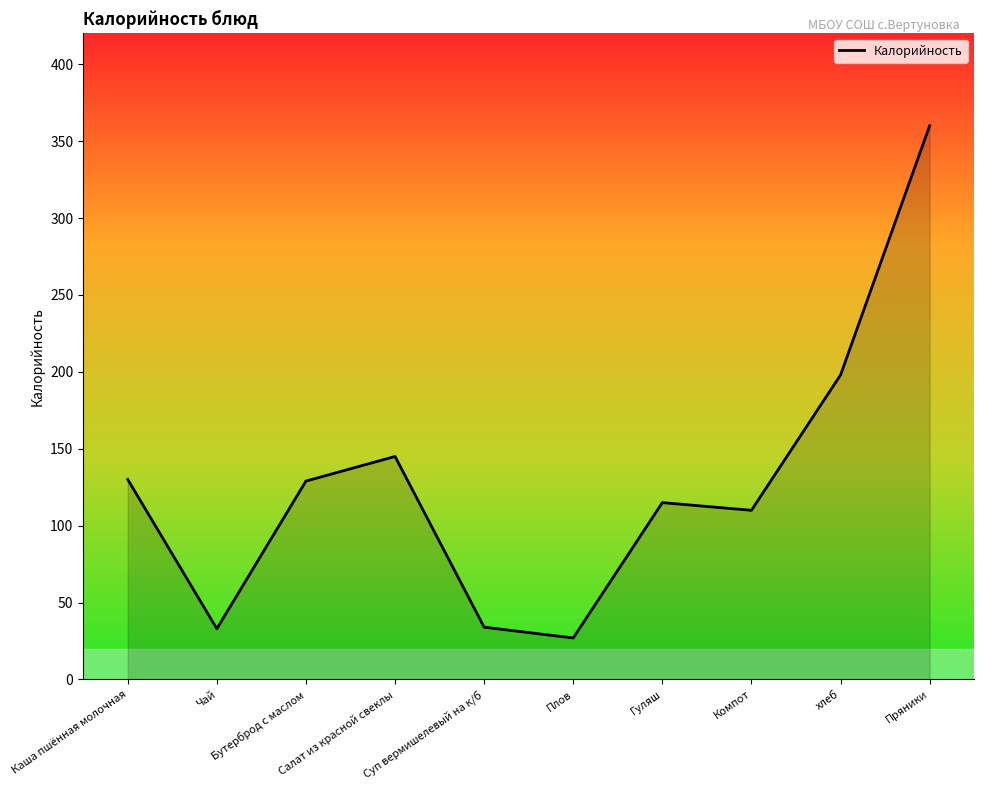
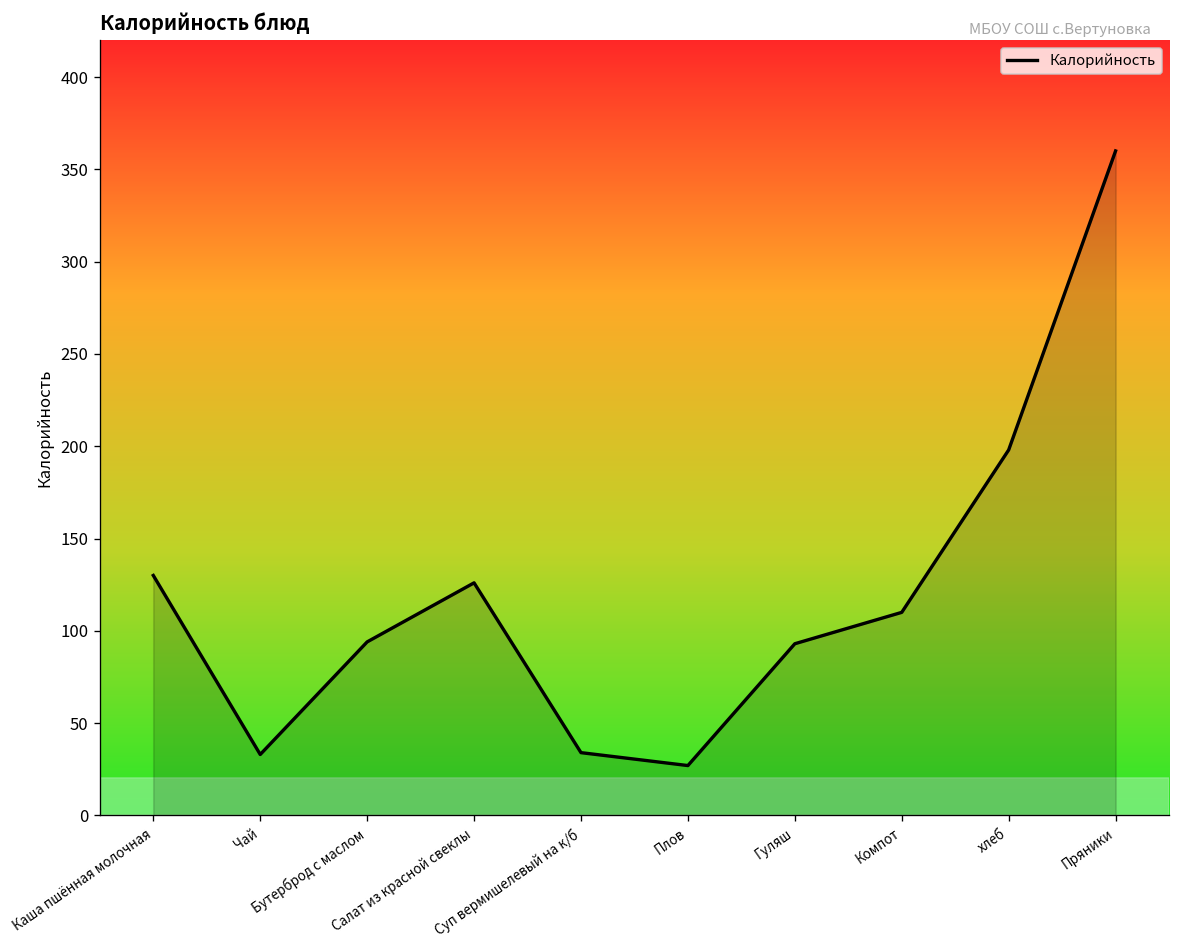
  {
    "Каша пшённая молочная": 130,
    "Чай": 33,
-   "Бутерброд с маслом": 129,
-   "Салат из красной свеклы": 145,
+   "Бутерброд с маслом": 94,
+   "Салат из красной свеклы": 126,
    "Суп вермишелевый на к/б": 34,
    "Плов": 27,
-   "Гуляш": 115,
+   "Гуляш": 93,
    "Компот": 110,
    "хлеб": 198,
    "Пряники": 360
  }
